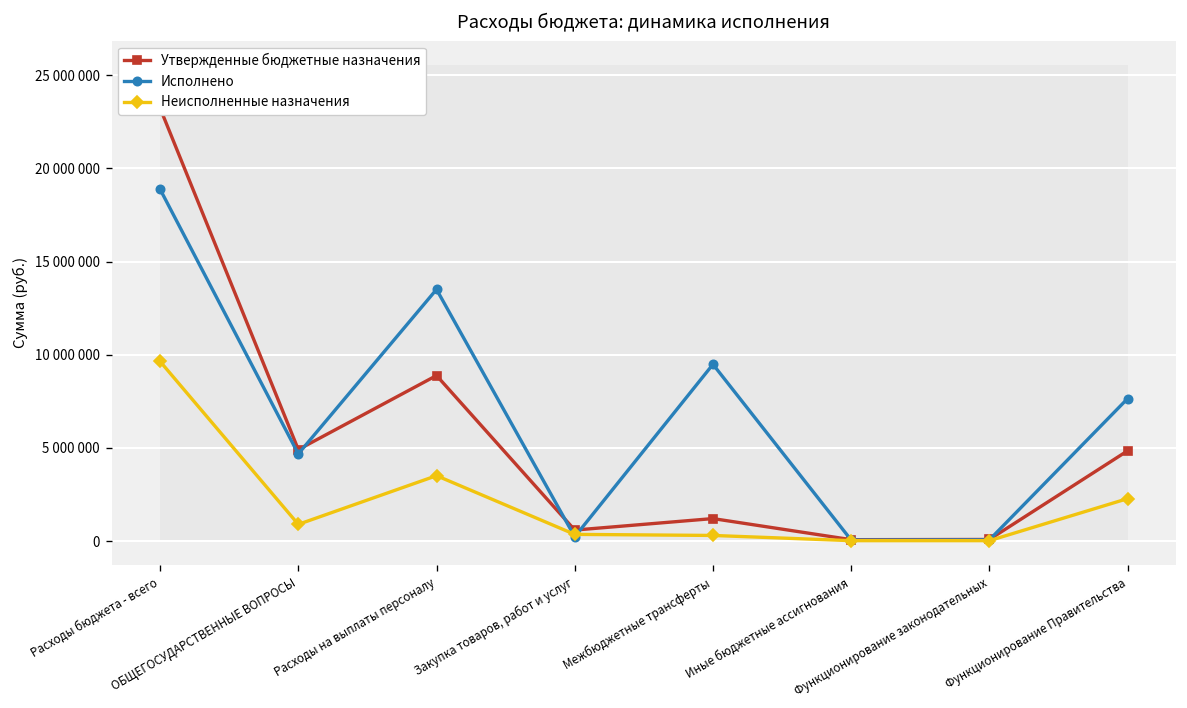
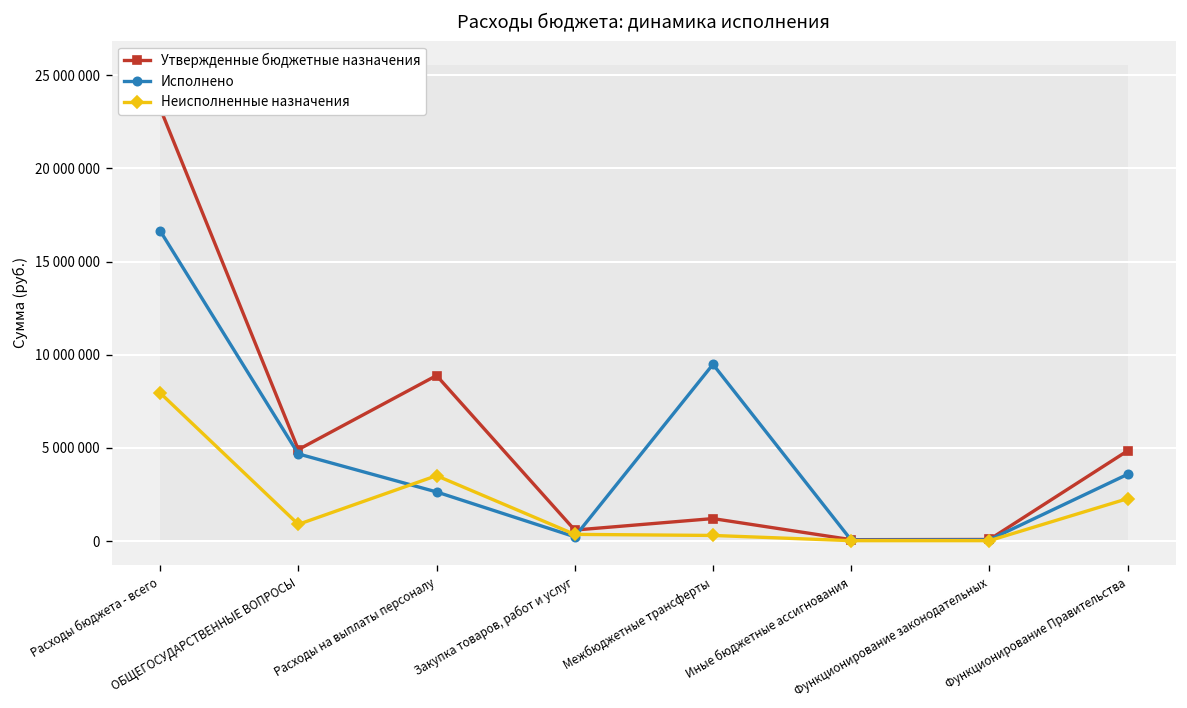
  {
    "Утвержденные бюджетные назначения": {
      "ОБЩЕГОСУДАРСТВЕННЫЕ ВОПРОСЫ": 4900000,
      "Расходы на выплаты персоналу": 8900000,
      "Закупка товаров, работ и услуг": 600000,
      "Межбюджетные трансферты": 1200000,
      "Функционирование Правительства": 4800000
    },
    "Исполнено": {
-     "Расходы бюджета - всего": 18900000,
+     "Расходы бюджета - всего": 16700000,
      "ОБЩЕГОСУДАРСТВЕННЫЕ ВОПРОСЫ": 4700000,
-     "Расходы на выплаты персоналу": 13500000,
+     "Расходы на выплаты персоналу": 2600000,
      "Межбюджетные трансферты": 9500000,
-     "Функционирование Правительства": 7600000
+     "Функционирование Правительства": 3600000
    },
    "Неисполненные назначения": {
-     "Расходы бюджета - всего": 9600000,
+     "Расходы бюджета - всего": 8000000,
      "ОБЩЕГОСУДАРСТВЕННЫЕ ВОПРОСЫ": 900000,
      "Расходы на выплаты персоналу": 3500000,
      "Межбюджетные трансферты": 300000,
      "Функционирование Правительства": 2300000
    }
  }
